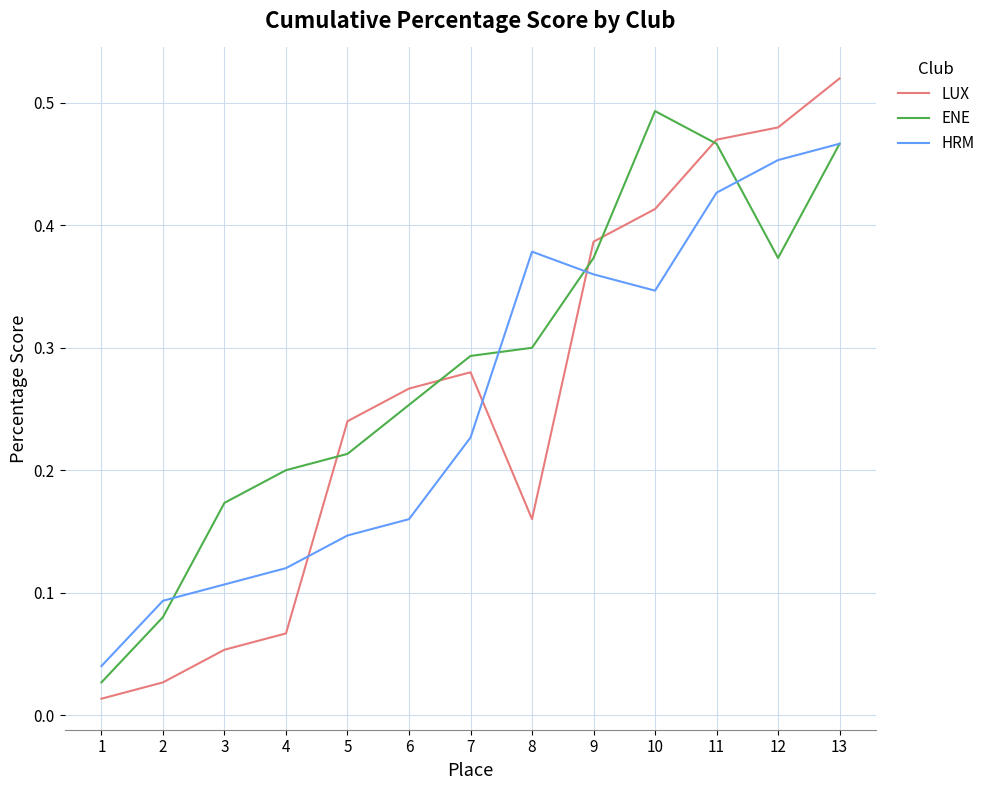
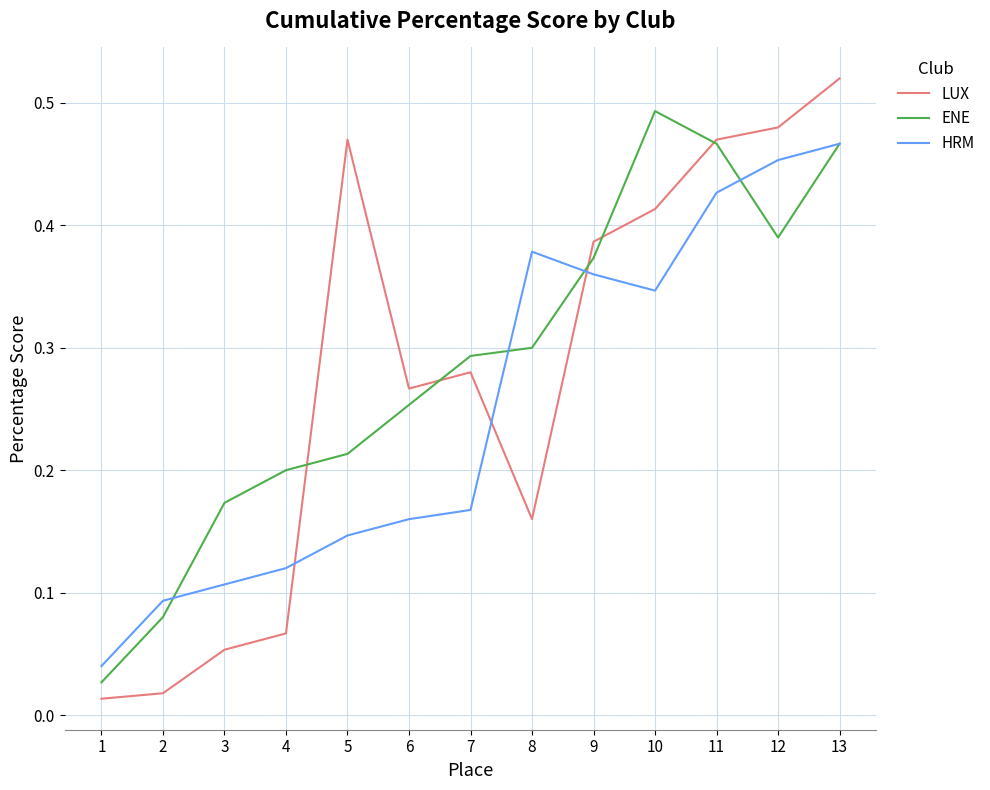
  {
    "LUX": {
      "1": 0.013,
-     "2": 0.027,
+     "2": 0.018,
      "3": 0.053,
      "4": 0.067,
-     "5": 0.24,
+     "5": 0.47,
      "6": 0.267,
      "7": 0.280,
      "8": 0.160,
      "9": 0.387,
      "10": 0.413,
      "11": 0.470,
      "12": 0.480,
      "13": 0.520
    },
    "ENE": {
      "1": 0.027,
      "2": 0.080,
      "3": 0.173,
      "4": 0.200,
      "5": 0.213,
      "6": 0.253,
      "7": 0.293,
      "8": 0.300,
      "9": 0.373,
      "10": 0.493,
      "11": 0.467,
-     "12": 0.373
+     "12": 0.390
    },
    "HRM": {
      "1": 0.040,
      "2": 0.093,
      "3": 0.107,
      "4": 0.120,
      "5": 0.147,
      "6": 0.160,
-     "7": 0.227,
+     "7": 0.168,
      "8": 0.378,
      "9": 0.360,
      "10": 0.347,
      "11": 0.427,
      "12": 0.453
    }
  }
